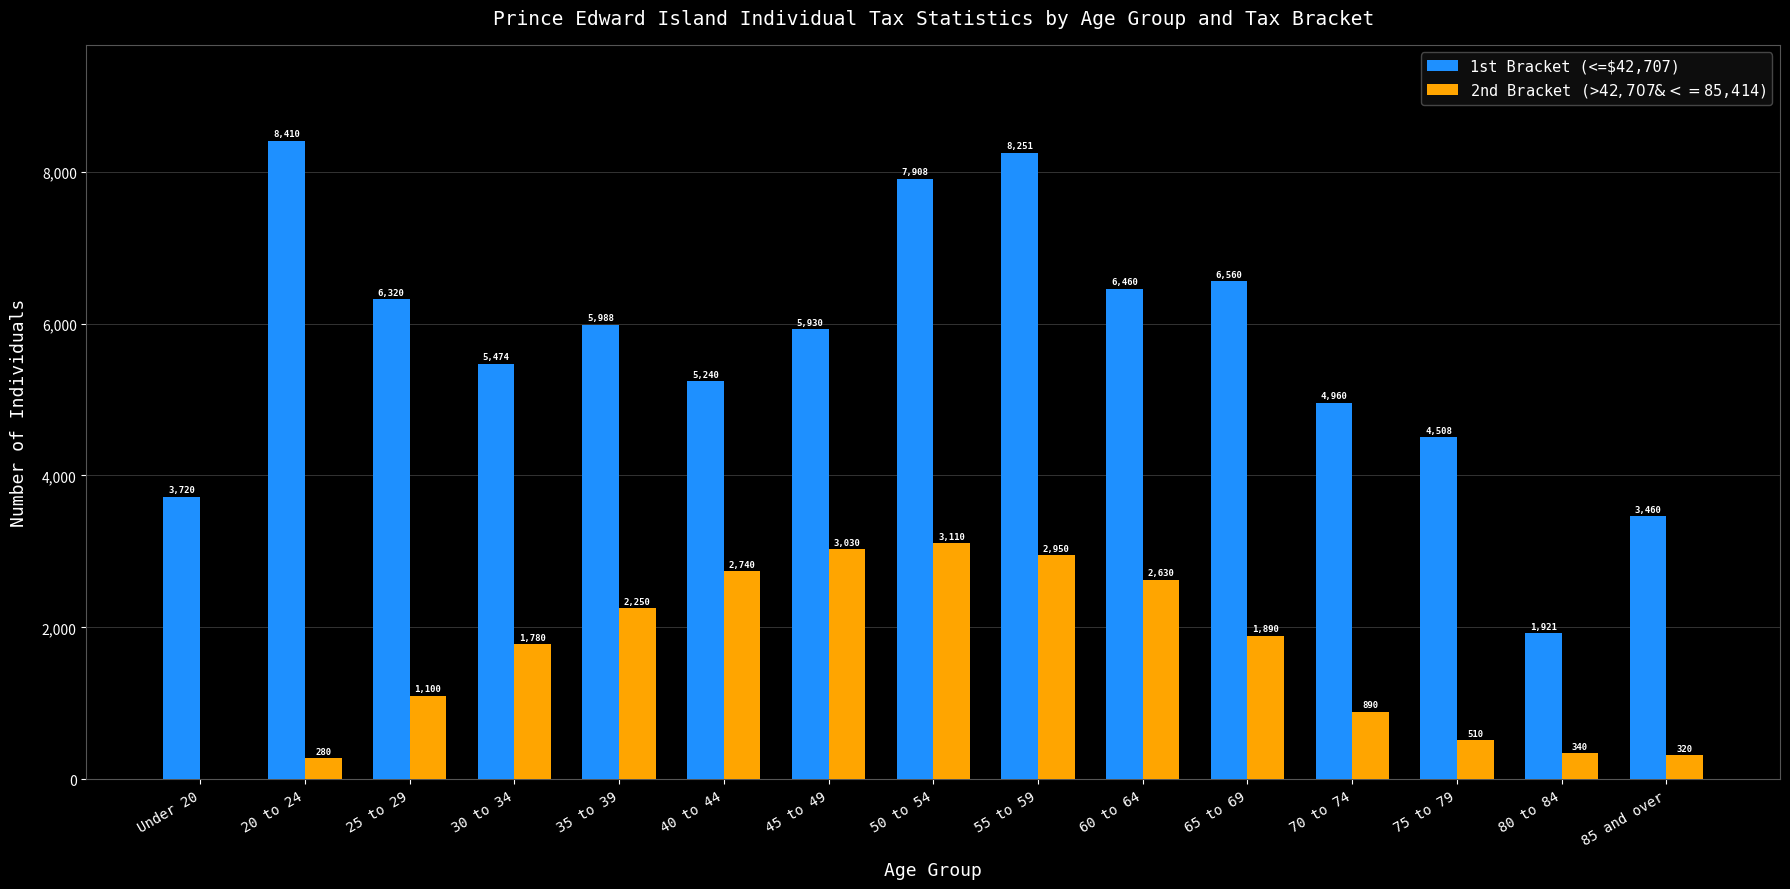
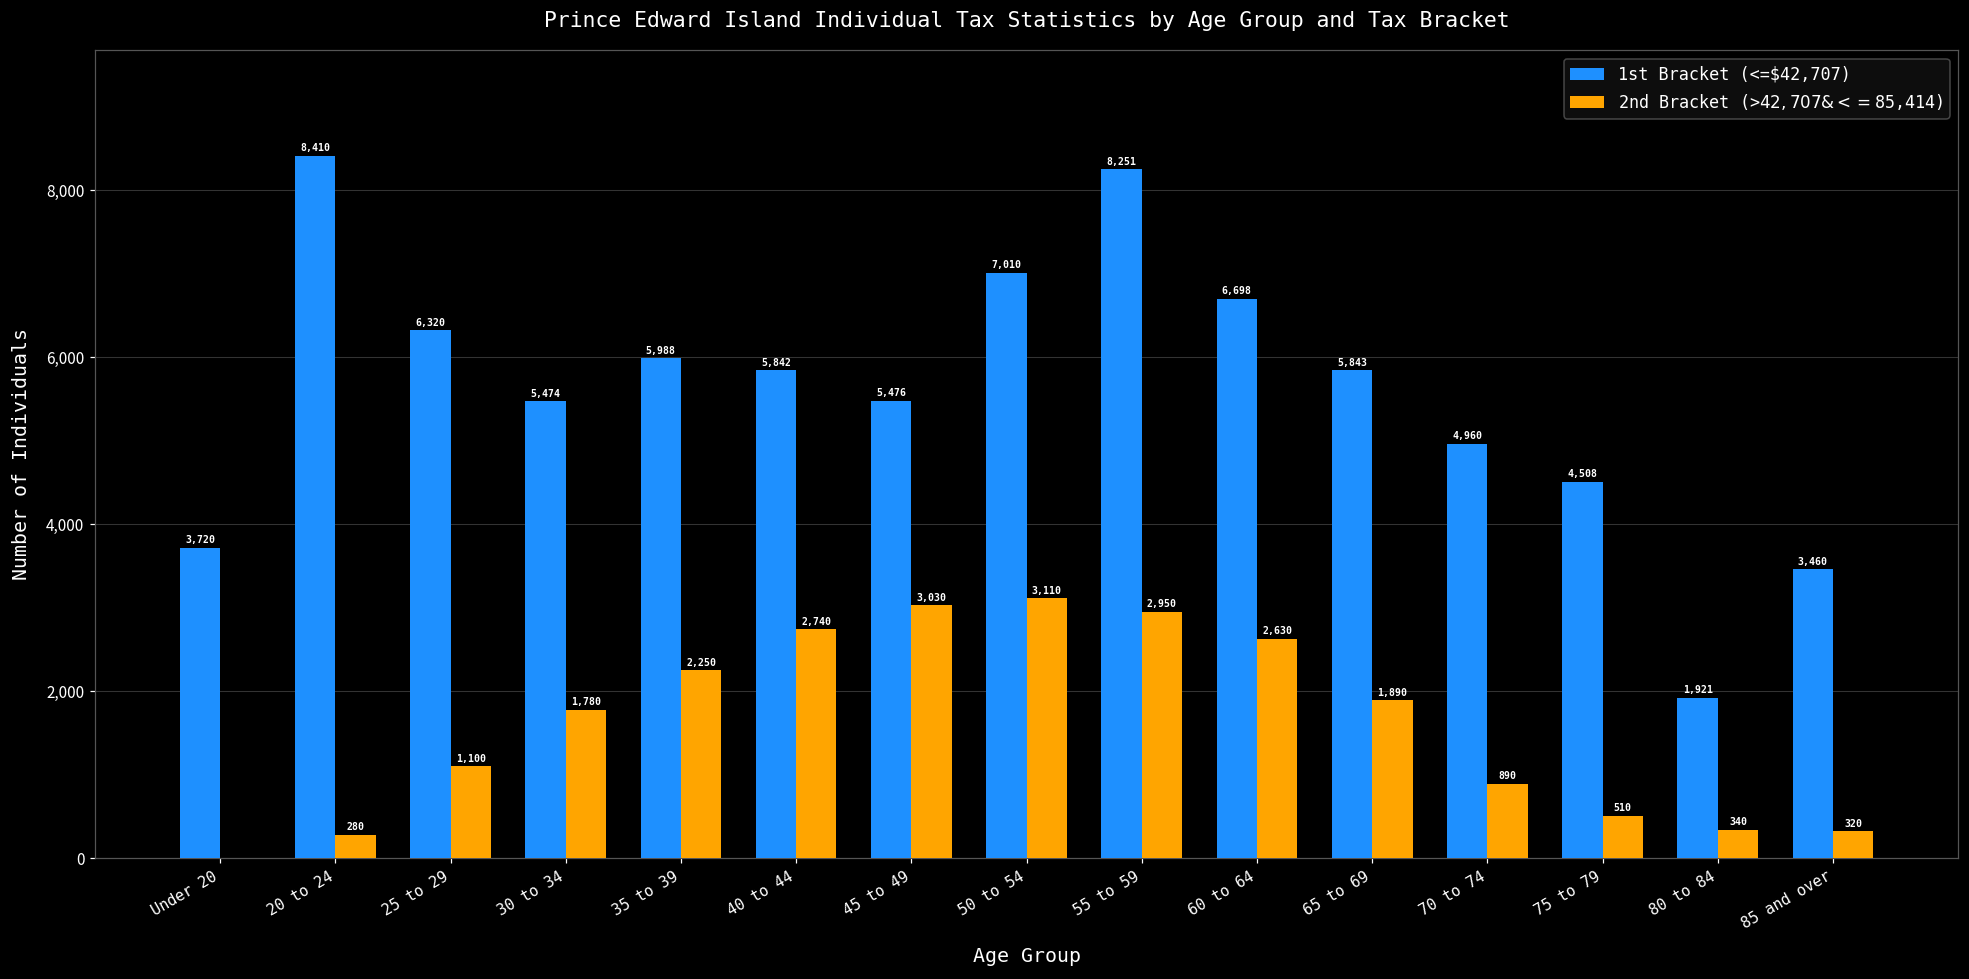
  {
    "1st Bracket (<=$42,707)": {
      "Under 20": "3,720",
      "20 to 24": "8,410",
      "25 to 29": "6,320",
      "30 to 34": "5,474",
      "35 to 39": "5,988",
-     "40 to 44": "5,240",
-     "45 to 49": "5,930",
-     "50 to 54": "7,908",
+     "40 to 44": "5,842",
+     "45 to 49": "5,476",
+     "50 to 54": "7,010",
      "55 to 59": "8,251",
-     "60 to 64": "6,460",
-     "65 to 69": "6,560",
+     "60 to 64": "6,698",
+     "65 to 69": "5,843",
      "70 to 74": "4,960",
      "75 to 79": "4,508",
      "80 to 84": "1,921",
      "85 and over": "3,460"
    }
  }
